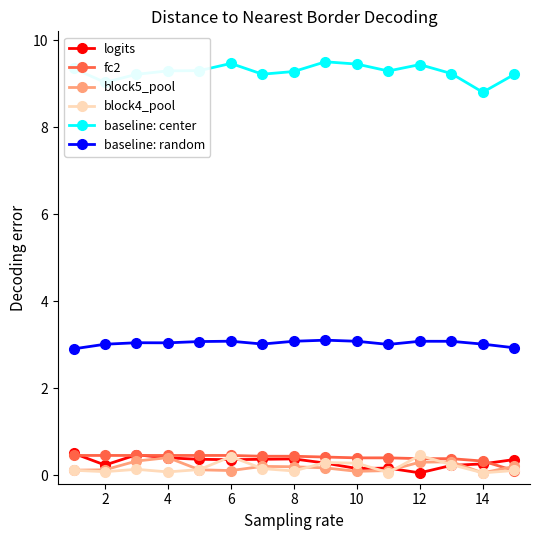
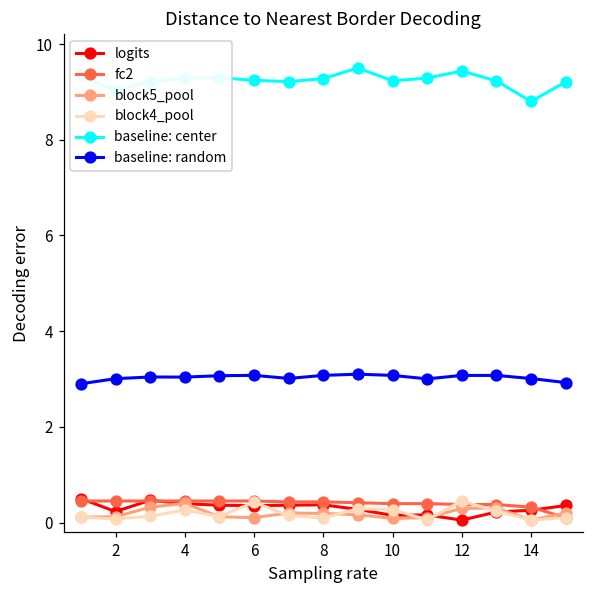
  {
    "logits": {
      "2": 0.2,
      "6": 0.4,
      "8": 0.4,
      "10": 0.2,
      "12": 0.1,
      "14": 0.3
    },
    "fc2": {
      "2": 0.4,
      "8": 0.4,
      "10": 0.4,
      "12": 0.4,
      "14": 0.3
    },
    "block5_pool": {
      "6": 0.1,
      "8": 0.2,
      "10": 0.1,
      "12": 0.3
    },
    "block4_pool": {
-     "4": 0.1,
+     "4": 0.3,
      "8": 0.1,
      "10": 0.3,
      "12": 0.5
    },
    "baseline: center": {
-     "6": 9.5,
+     "6": 9.2,
      "8": 9.3,
-     "10": 9.4,
+     "10": 9.2,
      "12": 9.4,
      "14": 8.8
    },
    "baseline: random": {
      "2": 3.0,
      "4": 3.0,
      "6": 3.1,
      "8": 3.1,
      "10": 3.1,
      "12": 3.1,
      "14": 3.0
    }
  }
